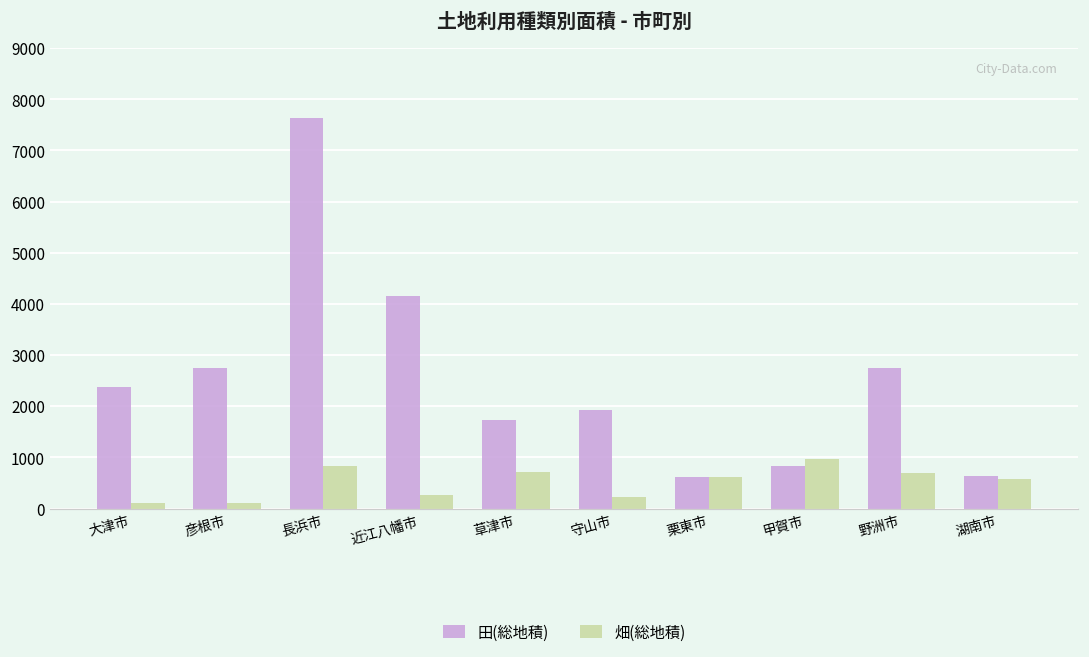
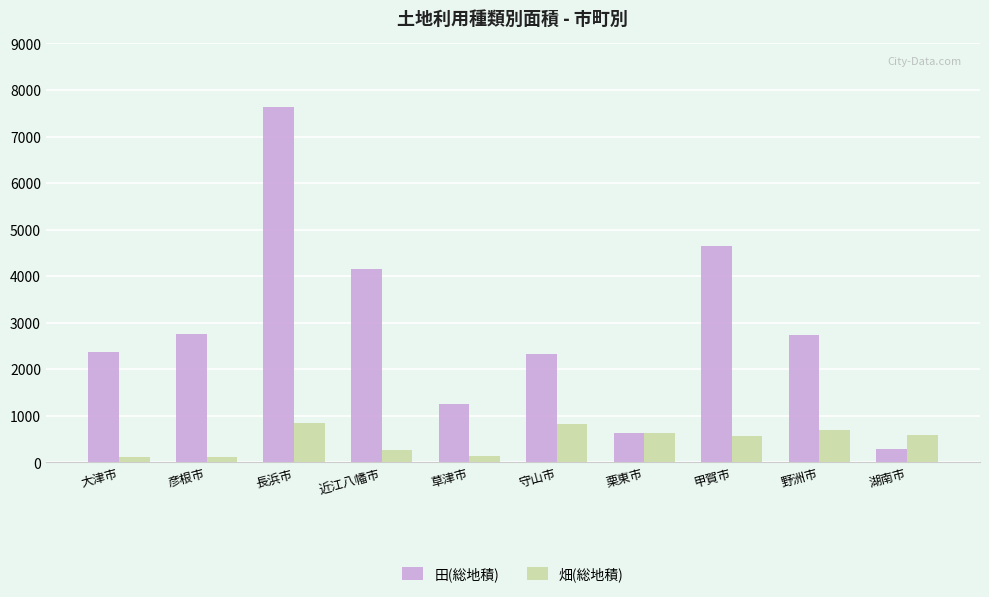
  {
    "田(総地積)": {
      "大津市": 2400,
      "彦根市": 2700,
      "長浜市": 7600,
      "近江八幡市": 4100,
-     "草津市": 1700,
-     "守山市": 1900,
+     "草津市": 1200,
+     "守山市": 2300,
      "栗東市": 600,
-     "甲賀市": 800,
+     "甲賀市": 4600,
      "野洲市": 2700,
-     "湖南市": 600
+     "湖南市": 300
    },
    "畑(総地積)": {
      "大津市": 100,
      "彦根市": 100,
      "長浜市": 800,
      "近江八幡市": 300,
-     "草津市": 700,
-     "守山市": 200,
+     "草津市": 100,
+     "守山市": 800,
      "栗東市": 600,
-     "甲賀市": 1000,
+     "甲賀市": 600,
      "野洲市": 700,
      "湖南市": 600
    }
  }
